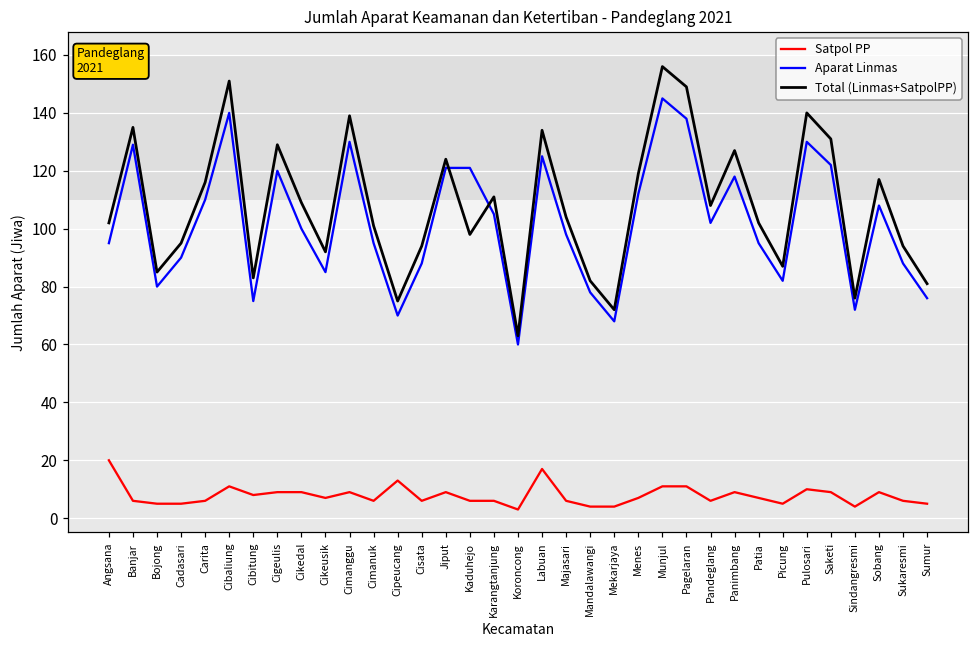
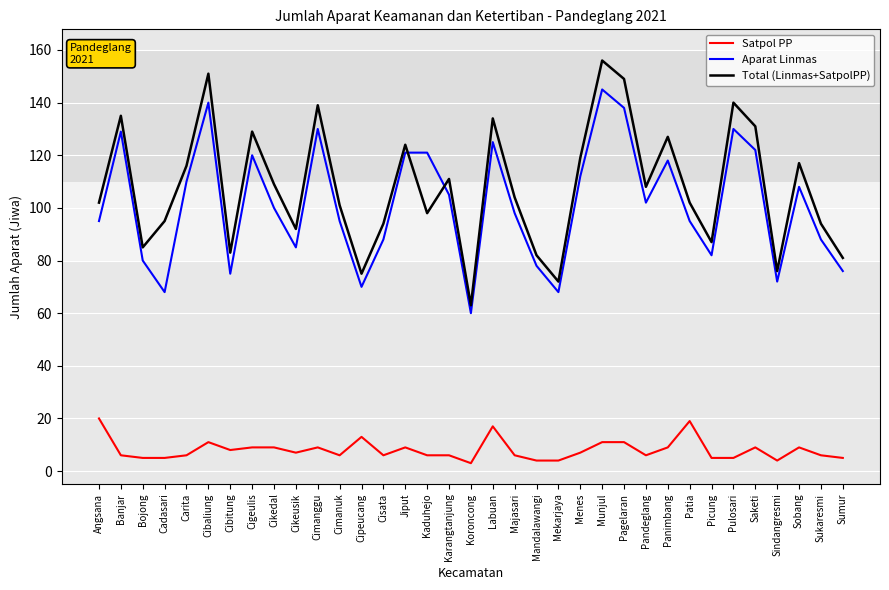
  {
    "Satpol PP": {
      "Angsana": 20,
      "Banjar": 6,
      "Bojong": 5,
      "Cadasari": 5,
      "Carita": 6,
      "Cibaliung": 11,
      "Cibitung": 8,
      "Cigeulis": 9,
      "Cikedal": 9,
      "Cikeusik": 7,
      "Cimanggu": 9,
      "Cimanuk": 6,
      "Cipeucang": 13,
      "Cisata": 6,
      "Jiput": 9,
      "Kaduhejo": 6,
      "Karangtanjung": 6,
      "Koroncong": 3,
      "Labuan": 17,
      "Majasari": 6,
      "Mandalawangi": 4,
      "Mekarjaya": 4,
      "Menes": 7,
      "Munjul": 11,
      "Pagelaran": 11,
      "Pandeglang": 6,
      "Panimbang": 9,
-     "Patia": 7,
+     "Patia": 19,
      "Picung": 5,
-     "Pulosari": 10,
+     "Pulosari": 5,
      "Saketi": 9,
      "Sindangresmi": 4,
      "Sobang": 9,
      "Sukaresmi": 6,
      "Sumur": 5
    },
    "Aparat Linmas": {
      "Angsana": 95,
      "Banjar": 129,
      "Bojong": 80,
-     "Cadasari": 90,
+     "Cadasari": 68,
      "Carita": 110,
      "Cibaliung": 140,
      "Cibitung": 75,
      "Cigeulis": 120,
      "Cikedal": 100,
      "Cikeusik": 85,
      "Cimanggu": 130,
      "Cimanuk": 95,
      "Cipeucang": 70,
      "Cisata": 88,
      "Jiput": 121,
      "Kaduhejo": 121,
      "Karangtanjung": 105,
      "Koroncong": 60,
      "Labuan": 125,
      "Majasari": 98,
      "Mandalawangi": 78,
      "Mekarjaya": 68,
      "Menes": 112,
      "Munjul": 145,
      "Pagelaran": 138,
      "Pandeglang": 102,
      "Panimbang": 118,
      "Patia": 95,
      "Picung": 82,
      "Pulosari": 130,
      "Saketi": 122,
      "Sindangresmi": 72,
      "Sobang": 108,
      "Sukaresmi": 88,
      "Sumur": 76
    },
    "Total (Linmas+SatpolPP)": {
      "Angsana": 102,
      "Banjar": 135,
      "Bojong": 85,
      "Cadasari": 95,
      "Carita": 116,
      "Cibaliung": 151,
      "Cibitung": 83,
      "Cigeulis": 129,
      "Cikedal": 109,
      "Cikeusik": 92,
      "Cimanggu": 139,
      "Cimanuk": 101,
      "Cipeucang": 75,
      "Cisata": 94,
      "Jiput": 124,
      "Kaduhejo": 98,
      "Karangtanjung": 111,
      "Koroncong": 63,
      "Labuan": 134,
      "Majasari": 104,
      "Mandalawangi": 82,
      "Mekarjaya": 72,
      "Menes": 119,
      "Munjul": 156,
      "Pagelaran": 149,
      "Pandeglang": 108,
      "Panimbang": 127,
      "Patia": 102,
      "Picung": 87,
      "Pulosari": 140,
      "Saketi": 131,
      "Sindangresmi": 76,
      "Sobang": 117,
      "Sukaresmi": 94,
      "Sumur": 81
    }
  }
